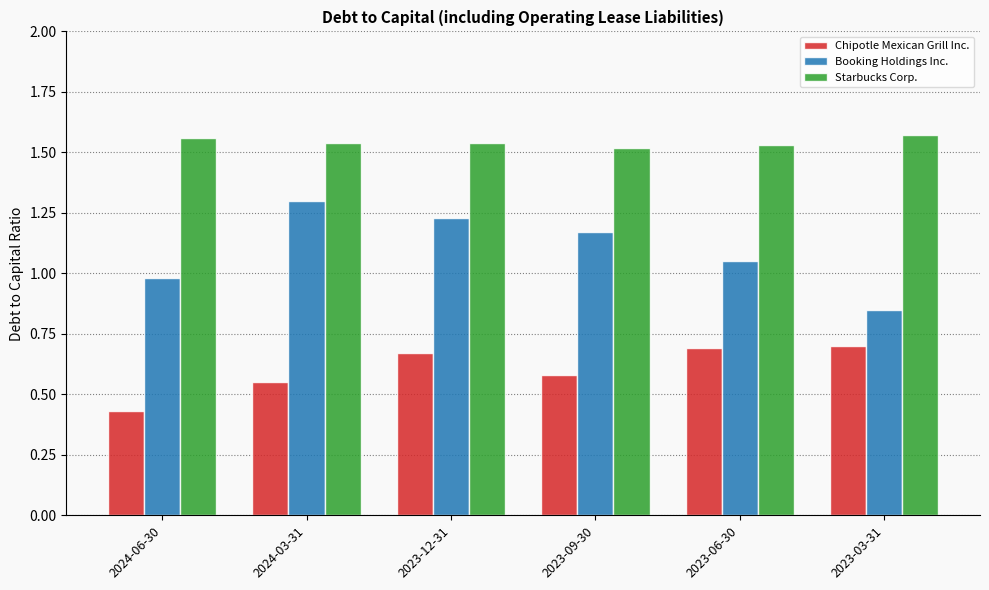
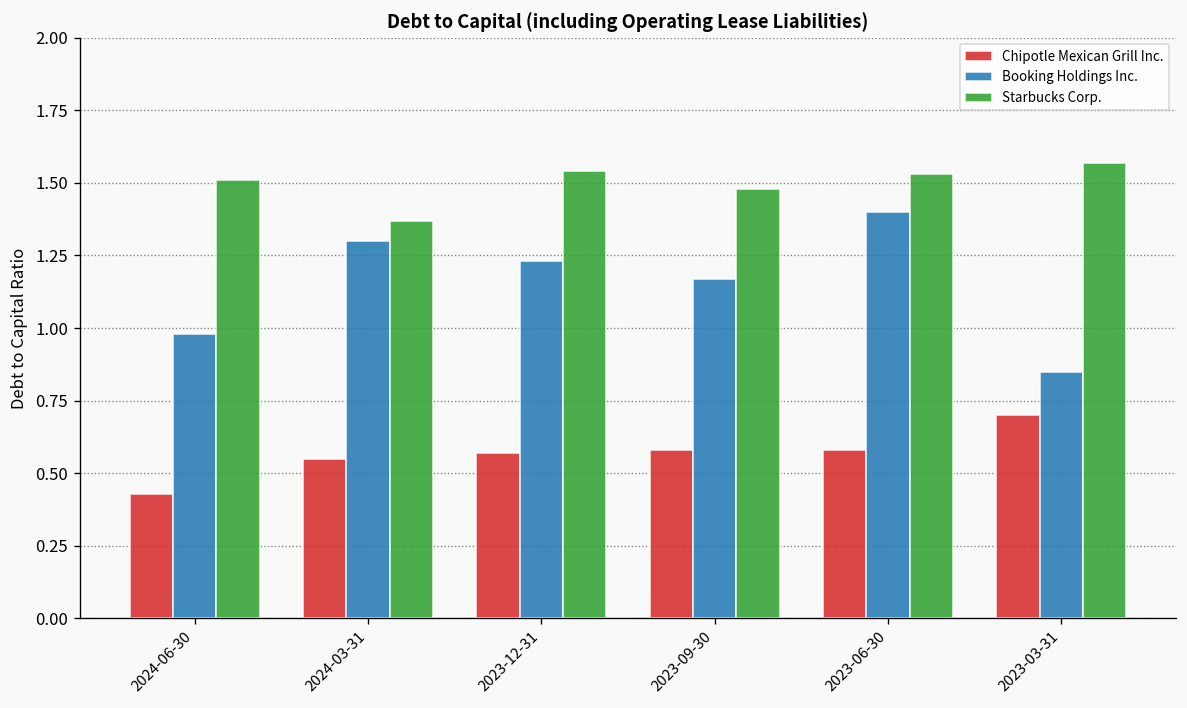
  {
    "Chipotle Mexican Grill Inc.": {
      "2024-06-30": 0.43,
      "2024-03-31": 0.55,
-     "2023-12-31": 0.67,
+     "2023-12-31": 0.57,
      "2023-09-30": 0.58,
-     "2023-06-30": 0.69,
+     "2023-06-30": 0.58,
      "2023-03-31": 0.70
    },
    "Booking Holdings Inc.": {
      "2024-06-30": 0.98,
      "2024-03-31": 1.30,
      "2023-12-31": 1.23,
      "2023-09-30": 1.17,
-     "2023-06-30": 1.05,
+     "2023-06-30": 1.40,
      "2023-03-31": 0.85
    },
    "Starbucks Corp.": {
-     "2024-06-30": 1.56,
-     "2024-03-31": 1.54,
+     "2024-06-30": 1.51,
+     "2024-03-31": 1.37,
      "2023-12-31": 1.54,
-     "2023-09-30": 1.52,
+     "2023-09-30": 1.48,
      "2023-06-30": 1.53,
      "2023-03-31": 1.57
    }
  }
